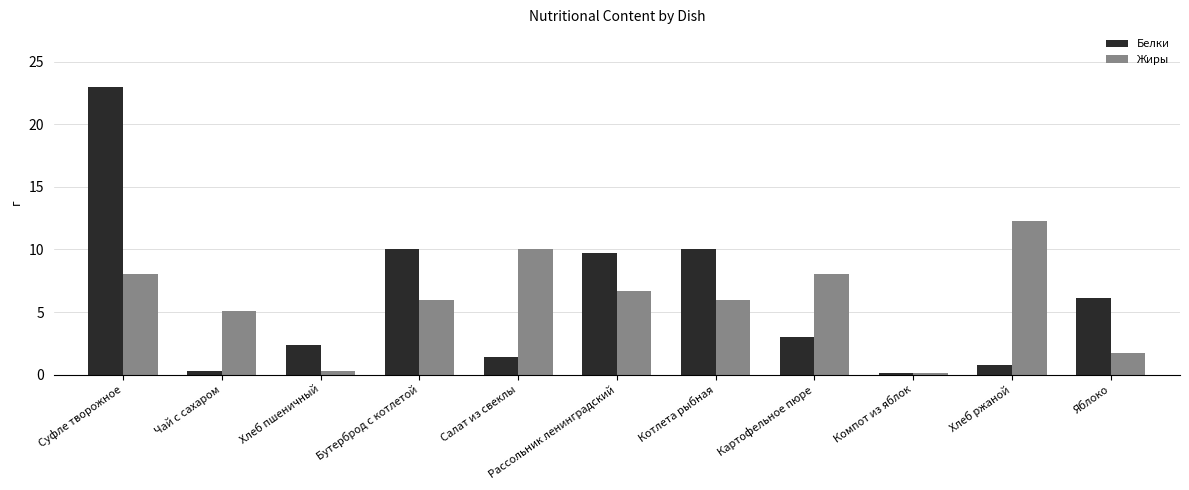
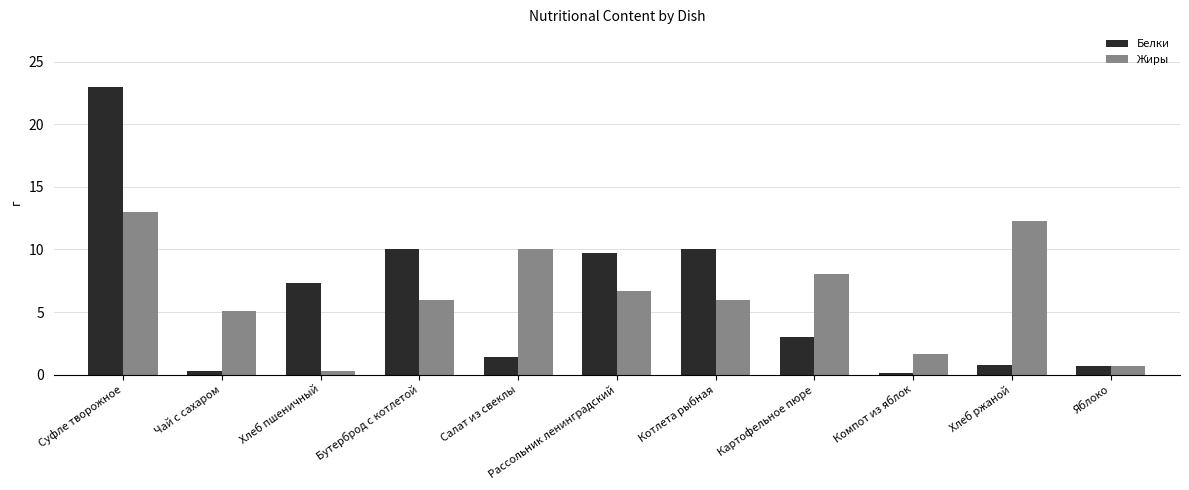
  {
    "Белки": {
      "Суфле творожное": 23.0,
      "Чай с сахаром": 0.3,
-     "Хлеб пшеничный": 2.4,
+     "Хлеб пшеничный": 7.4,
      "Бутерброд с котлетой": 10.0,
      "Салат из свеклы": 1.4,
      "Рассольник ленинградский": 9.8,
      "Котлета рыбная": 10.0,
      "Картофельное пюре": 3.0,
      "Хлеб ржаной": 0.8,
-     "Яблоко": 6.2
+     "Яблоко": 0.7
    },
    "Жиры": {
-     "Суфле творожное": 8,
+     "Суфле творожное": 13,
      "Чай с сахаром": 5.1,
      "Хлеб пшеничный": 0.3,
      "Бутерброд с котлетой": 6.0,
      "Салат из свеклы": 10.0,
      "Рассольник ленинградский": 6.7,
      "Котлета рыбная": 6.0,
      "Картофельное пюре": 8.0,
-     "Компот из яблок": 0.1,
+     "Компот из яблок": 1.6,
      "Хлеб ржаной": 12.2,
-     "Яблоко": 1.7
+     "Яблоко": 0.7
    }
  }
